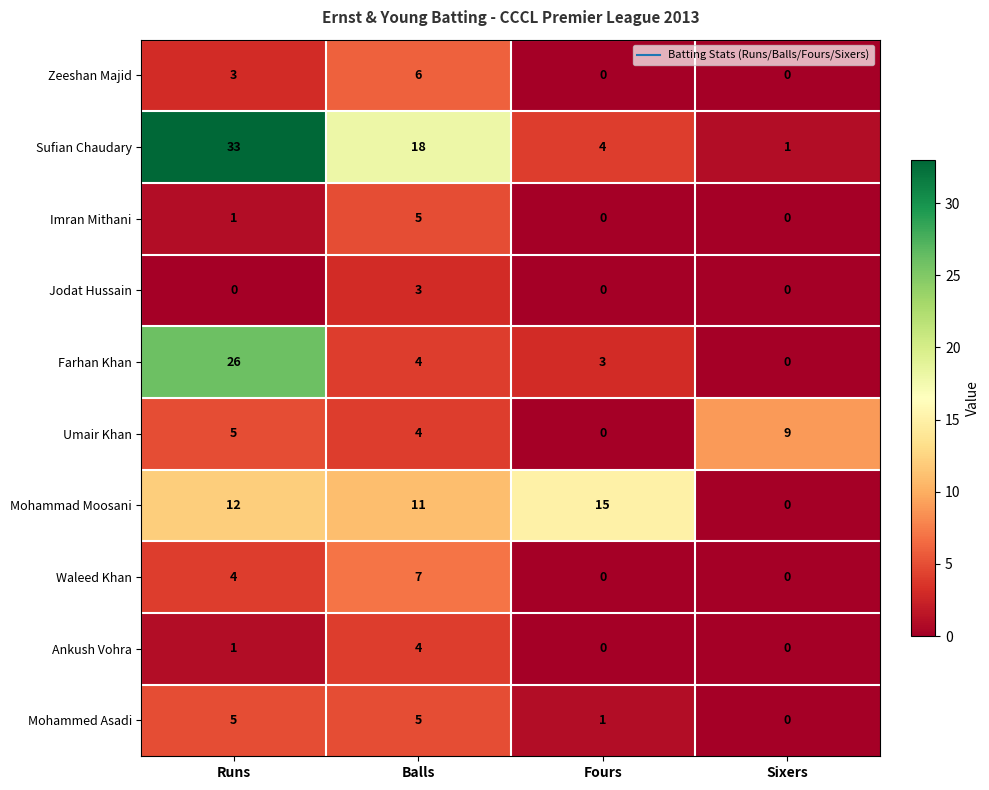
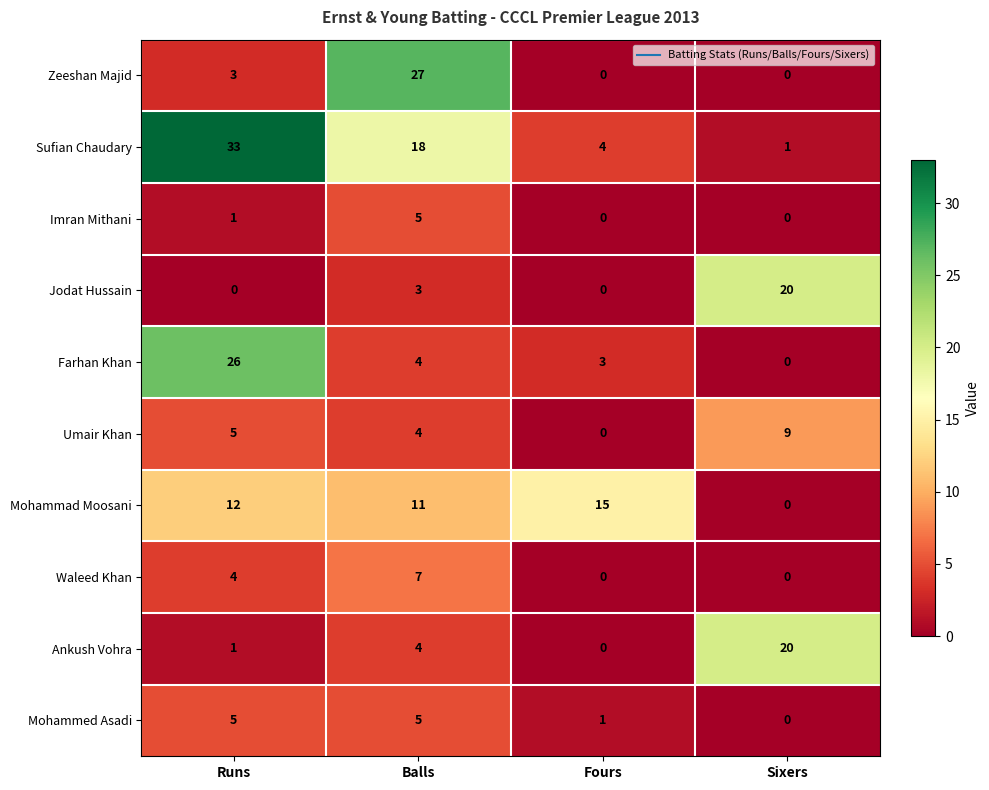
  {
    "Zeeshan Majid": {
      "Runs": 3,
-     "Balls": 6,
+     "Balls": 27,
      "Fours": 0,
      "Sixers": 0
    },
    "Sufian Chaudary": {
      "Runs": 33,
      "Balls": 18,
      "Fours": 4,
      "Sixers": 1
    },
    "Imran Mithani": {
      "Runs": 1,
      "Balls": 5,
      "Fours": 0,
      "Sixers": 0
    },
    "Jodat Hussain": {
      "Runs": 0,
      "Balls": 3,
      "Fours": 0,
-     "Sixers": 0
+     "Sixers": 20
    },
    "Farhan Khan": {
      "Runs": 26,
      "Balls": 4,
      "Fours": 3,
      "Sixers": 0
    },
    "Umair Khan": {
      "Runs": 5,
      "Balls": 4,
      "Fours": 0,
      "Sixers": 9
    },
    "Mohammad Moosani": {
      "Runs": 12,
      "Balls": 11,
      "Fours": 15,
      "Sixers": 0
    },
    "Waleed Khan": {
      "Runs": 4,
      "Balls": 7,
      "Fours": 0,
      "Sixers": 0
    },
    "Ankush Vohra": {
      "Runs": 1,
      "Balls": 4,
      "Fours": 0,
-     "Sixers": 0
+     "Sixers": 20
    },
    "Mohammed Asadi": {
      "Runs": 5,
      "Balls": 5,
      "Fours": 1,
      "Sixers": 0
    }
  }
